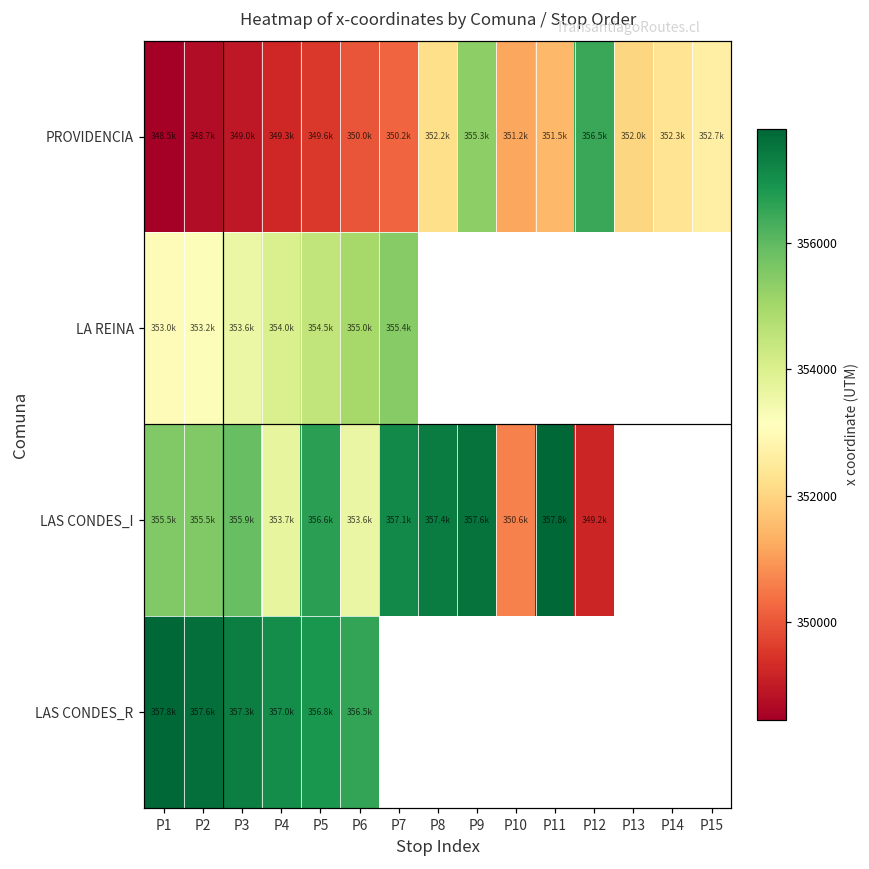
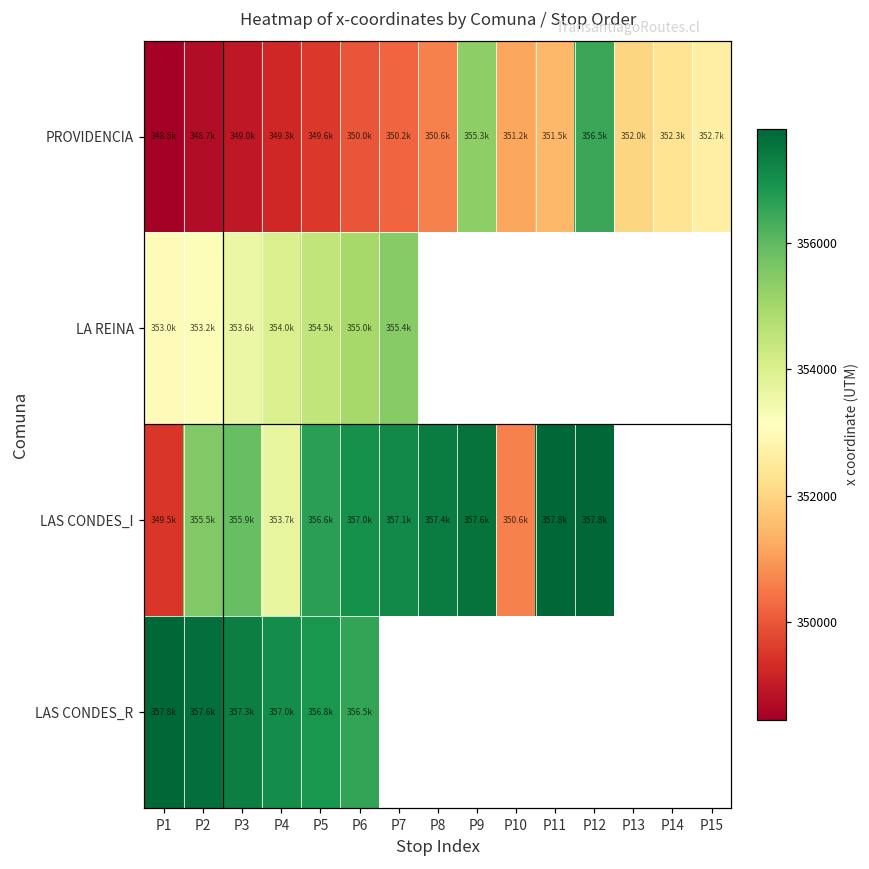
  {
    "PROVIDENCIA": {
      "P1": "348.5k",
      "P2": "348.7k",
      "P3": "349.0k",
      "P4": "349.3k",
      "P5": "349.6k",
      "P6": "350.0k",
      "P7": "350.2k",
-     "P8": "352.2k",
+     "P8": "350.6k",
      "P9": "355.3k",
      "P10": "351.2k",
      "P11": "351.5k",
      "P12": "356.5k",
      "P13": "352.0k",
      "P14": "352.3k",
      "P15": "352.7k"
    },
    "LA REINA": {
      "P1": "353.0k",
      "P2": "353.2k",
      "P3": "353.6k",
      "P4": "354.0k",
      "P5": "354.5k",
      "P6": "355.0k",
      "P7": "355.4k"
    },
    "LAS CONDES_I": {
-     "P1": "355.5k",
+     "P1": "349.5k",
      "P2": "355.5k",
      "P3": "355.9k",
      "P4": "353.7k",
      "P5": "356.6k",
-     "P6": "353.6k",
+     "P6": "357.0k",
      "P7": "357.1k",
      "P8": "357.4k",
      "P9": "357.6k",
      "P10": "350.6k",
      "P11": "357.8k",
-     "P12": "349.2k"
+     "P12": "357.8k"
    },
    "LAS CONDES_R": {
      "P1": "357.8k",
      "P2": "357.6k",
      "P3": "357.3k",
      "P4": "357.0k",
      "P5": "356.8k",
      "P6": "356.5k"
    }
  }
